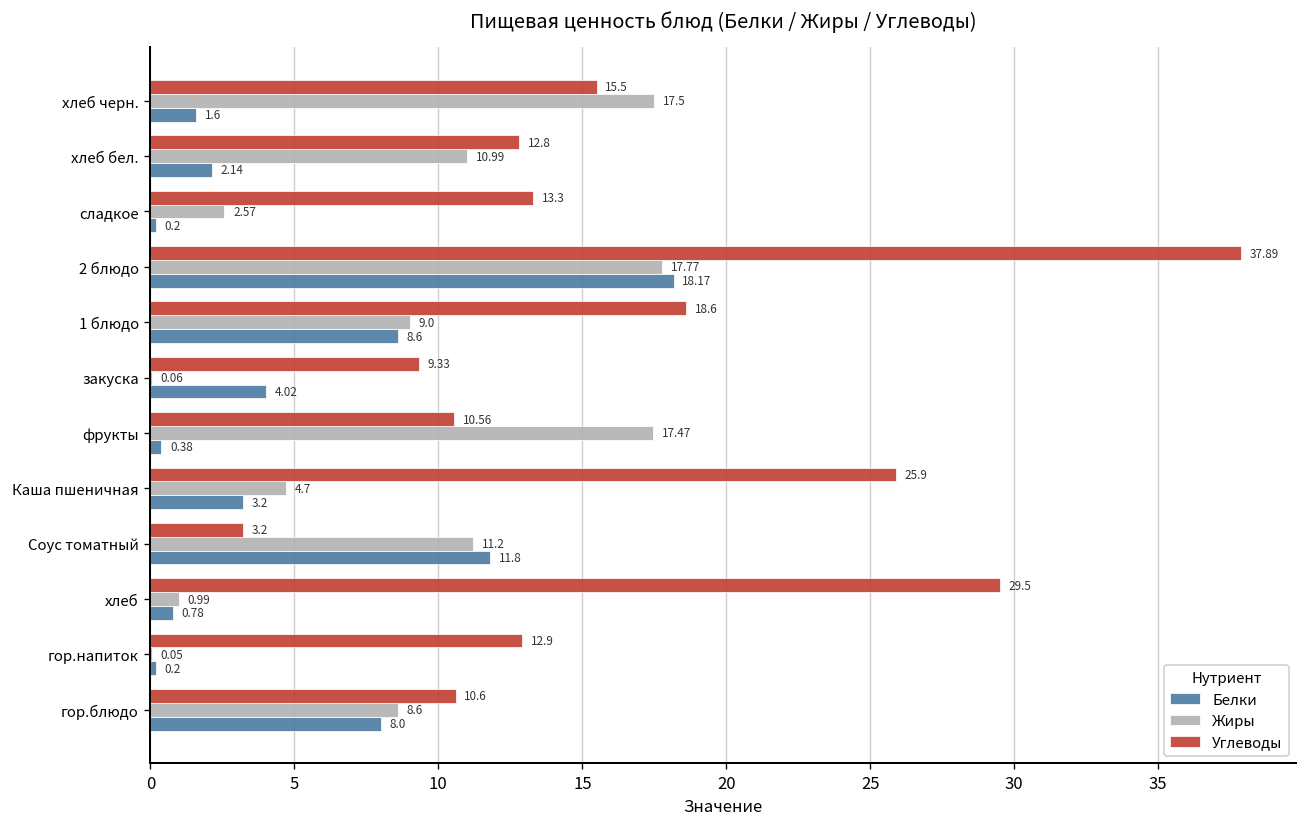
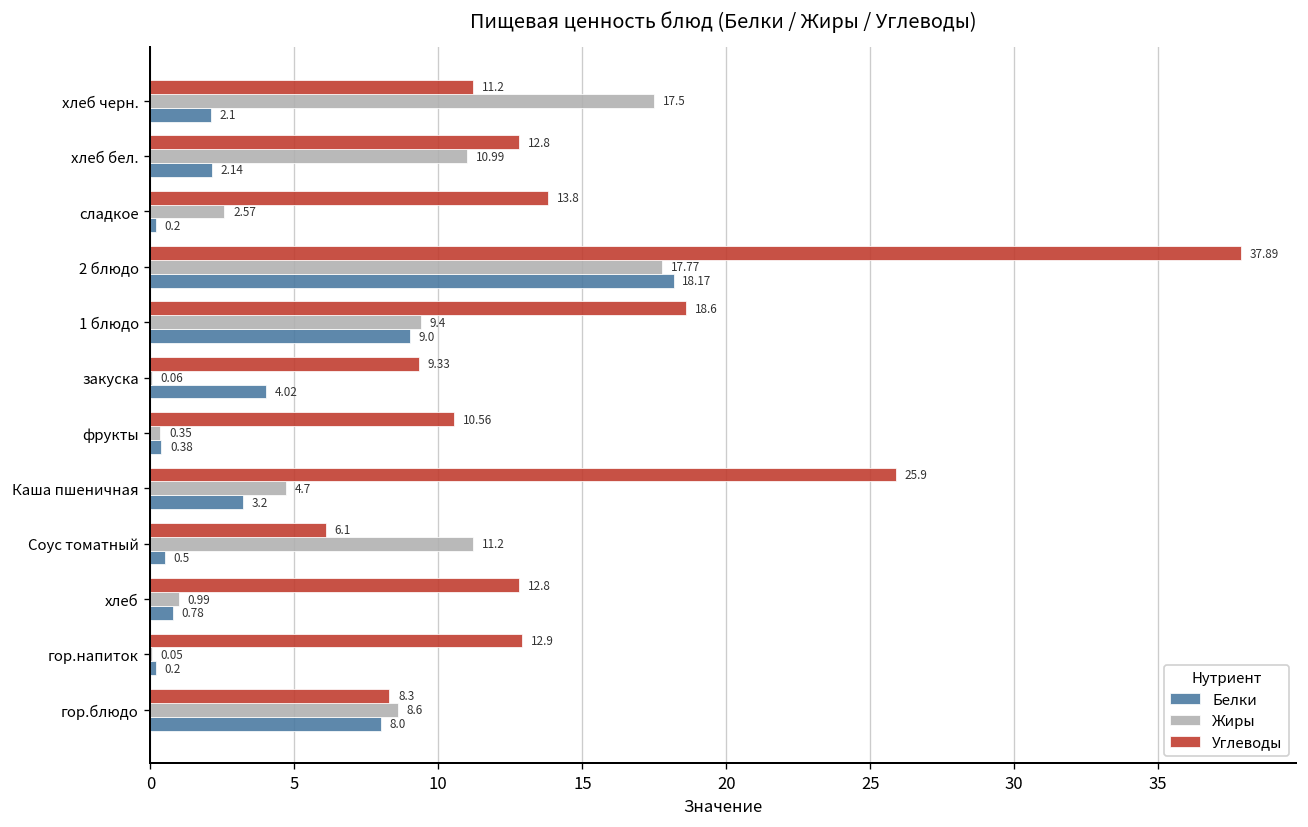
  {
    "Белки": {
-     "хлеб черн.": 1.6,
+     "хлеб черн.": 2.1,
      "хлеб бел.": 2.14,
      "сладкое": 0.2,
      "2 блюдо": 18.17,
-     "1 блюдо": 8.6,
+     "1 блюдо": 9.0,
      "закуска": 4.02,
      "фрукты": 0.38,
      "Каша пшеничная": 3.2,
-     "Соус томатный": 11.8,
+     "Соус томатный": 0.5,
      "хлеб": 0.78,
      "гор.напиток": 0.2,
      "гор.блюдо": 8.0
    },
    "Жиры": {
      "хлеб черн.": 17.5,
      "хлеб бел.": 10.99,
      "сладкое": 2.57,
      "2 блюдо": 17.77,
-     "1 блюдо": 9.0,
+     "1 блюдо": 9.4,
      "закуска": 0.06,
-     "фрукты": 17.47,
+     "фрукты": 0.35,
      "Каша пшеничная": 4.7,
      "Соус томатный": 11.2,
      "хлеб": 0.99,
      "гор.напиток": 0.05,
      "гор.блюдо": 8.6
    },
    "Углеводы": {
-     "хлеб черн.": 15.5,
+     "хлеб черн.": 11.2,
      "хлеб бел.": 12.8,
-     "сладкое": 13.3,
+     "сладкое": 13.8,
      "2 блюдо": 37.89,
      "1 блюдо": 18.6,
      "закуска": 9.33,
      "фрукты": 10.56,
      "Каша пшеничная": 25.9,
-     "Соус томатный": 3.2,
-     "хлеб": 29.5,
+     "Соус томатный": 6.1,
+     "хлеб": 12.8,
      "гор.напиток": 12.9,
-     "гор.блюдо": 10.6
+     "гор.блюдо": 8.3
    }
  }
